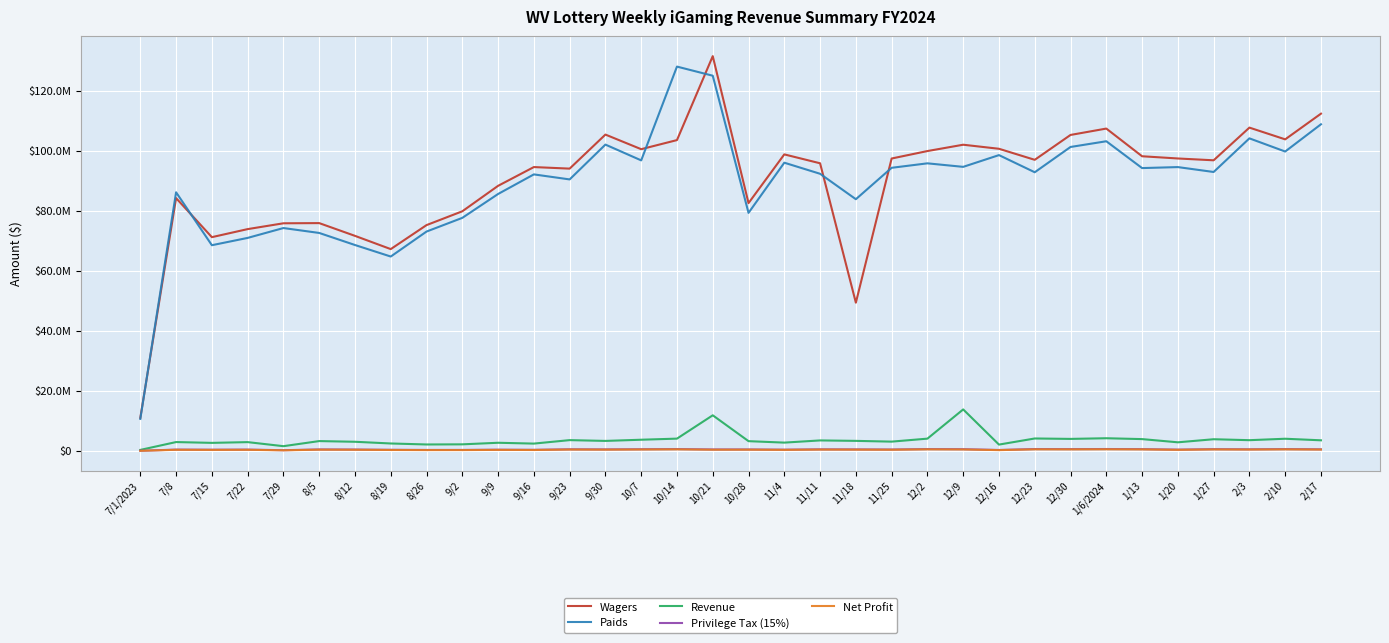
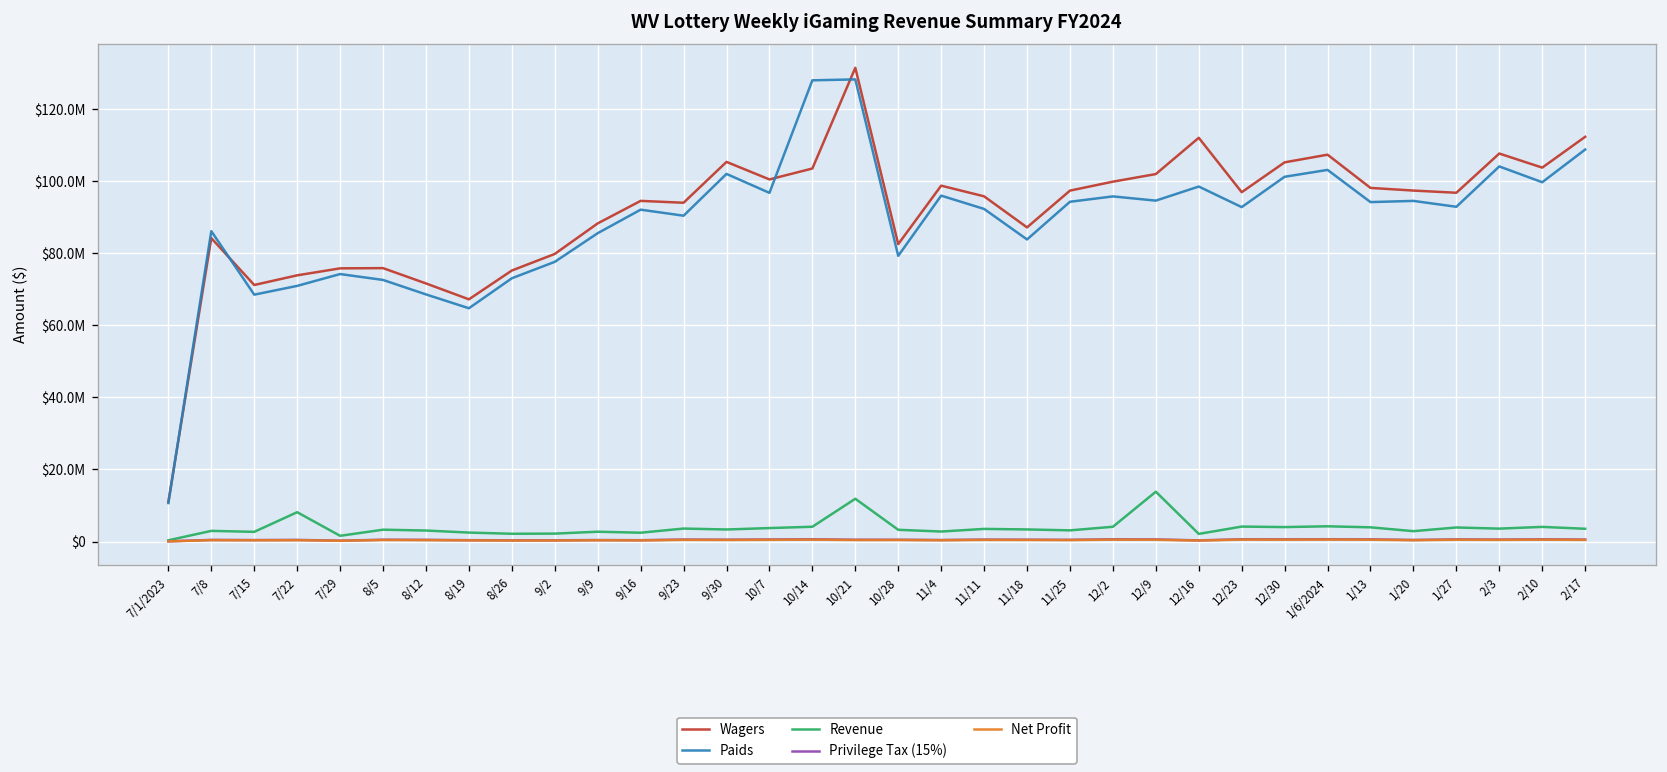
  {
    "Wagers": {
      "7/8": "$84000000",
      "7/15": "$71000000",
      "7/22": "$74000000",
      "7/29": "$76000000",
      "8/5": "$76000000",
      "8/12": "$72000000",
      "8/19": "$67000000",
      "8/26": "$75000000",
      "9/2": "$80000000",
      "9/9": "$88000000",
      "9/16": "$95000000",
      "9/23": "$94000000",
      "9/30": "$105000000",
      "10/7": "$101000000",
      "10/14": "$104000000",
      "10/21": "$131000000",
      "10/28": "$83000000",
      "11/4": "$99000000",
      "11/11": "$96000000",
-     "11/18": "$49000000",
+     "11/18": "$87000000",
      "11/25": "$97000000",
      "12/2": "$100000000",
      "12/9": "$102000000",
-     "12/16": "$101000000",
+     "12/16": "$112000000",
      "12/23": "$97000000",
      "12/30": "$105000000",
      "1/6/2024": "$107000000",
      "1/13": "$98000000",
      "1/20": "$97000000",
      "1/27": "$97000000",
      "2/3": "$108000000",
      "2/10": "$104000000",
      "2/17": "$112000000"
    },
    "Paids": {
      "7/8": "$86000000",
      "7/15": "$69000000",
      "7/22": "$71000000",
      "7/29": "$74000000",
      "8/5": "$73000000",
      "8/12": "$69000000",
      "8/19": "$65000000",
      "8/26": "$73000000",
      "9/2": "$78000000",
      "9/9": "$86000000",
      "9/16": "$92000000",
      "9/23": "$90000000",
      "9/30": "$102000000",
      "10/7": "$97000000",
      "10/14": "$128000000",
-     "10/21": "$125000000",
+     "10/21": "$128000000",
      "10/28": "$79000000",
      "11/4": "$96000000",
      "11/11": "$92000000",
      "11/18": "$84000000",
      "11/25": "$94000000",
      "12/2": "$96000000",
      "12/9": "$95000000",
      "12/16": "$99000000",
      "12/23": "$93000000",
      "12/30": "$101000000",
      "1/6/2024": "$103000000",
      "1/13": "$94000000",
      "1/20": "$95000000",
      "1/27": "$93000000",
      "2/3": "$104000000",
      "2/10": "$100000000",
      "2/17": "$109000000"
    },
    "Revenue": {
      "7/8": "$3000000",
      "7/15": "$3000000",
-     "7/22": "$3000000",
+     "7/22": "$8000000",
      "7/29": "$2000000",
      "8/5": "$3000000",
      "8/12": "$3000000",
      "8/19": "$2000000",
      "8/26": "$2000000",
      "9/2": "$2000000",
      "9/9": "$3000000",
      "9/16": "$2000000",
      "9/23": "$4000000",
      "9/30": "$3000000",
      "10/7": "$4000000",
      "10/14": "$4000000",
      "10/21": "$12000000",
      "10/28": "$3000000",
      "11/4": "$3000000",
      "11/11": "$3000000",
      "11/18": "$3000000",
      "11/25": "$3000000",
      "12/2": "$4000000",
      "12/9": "$14000000",
      "12/16": "$2000000",
      "12/23": "$4000000",
      "12/30": "$4000000",
      "1/6/2024": "$4000000",
      "1/13": "$4000000",
      "1/20": "$3000000",
      "1/27": "$4000000",
      "2/3": "$4000000",
      "2/10": "$4000000",
      "2/17": "$4000000"
    }
  }
